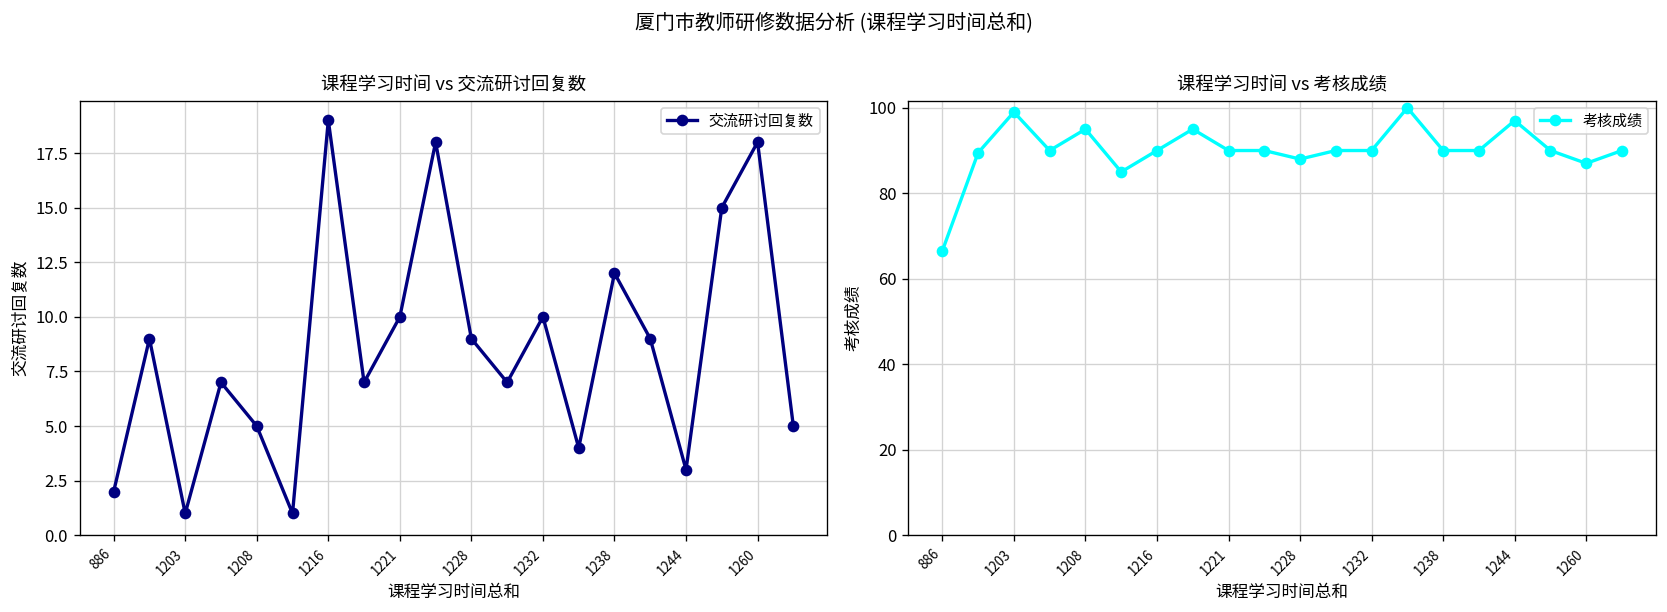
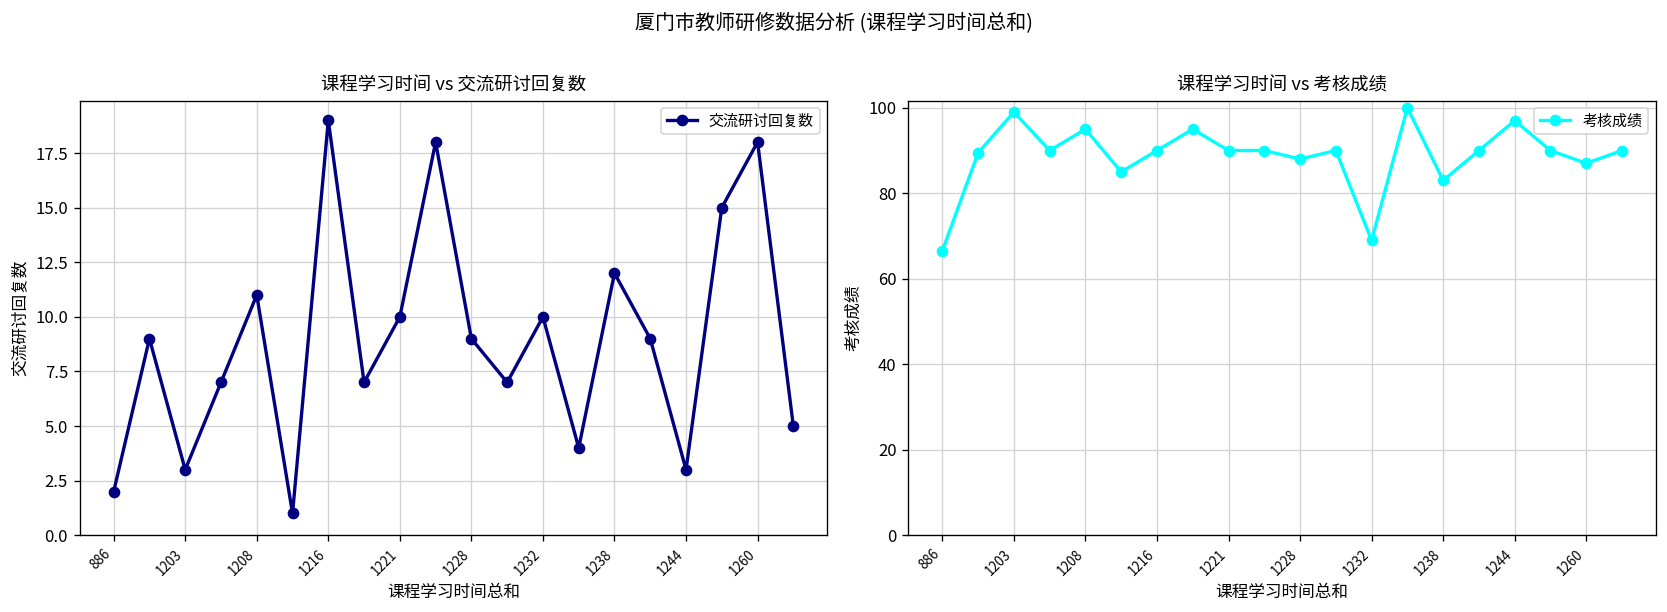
  {
    "课程学习时间 vs 交流研讨回复数": {
      "886": 2,
-     "1203": 1,
-     "1208": 5,
+     "1203": 3,
+     "1208": 11,
      "1216": 19,
      "1221": 10,
      "1228": 9,
      "1232": 10,
      "1238": 12,
      "1244": 3,
      "1260": 18
    },
    "课程学习时间 vs 考核成绩": {
      "886": 67,
      "1203": 99,
      "1208": 95,
      "1216": 90,
      "1221": 90,
      "1228": 88,
-     "1232": 90,
-     "1238": 90,
+     "1232": 69,
+     "1238": 83,
      "1244": 97,
      "1260": 87
    }
  }
